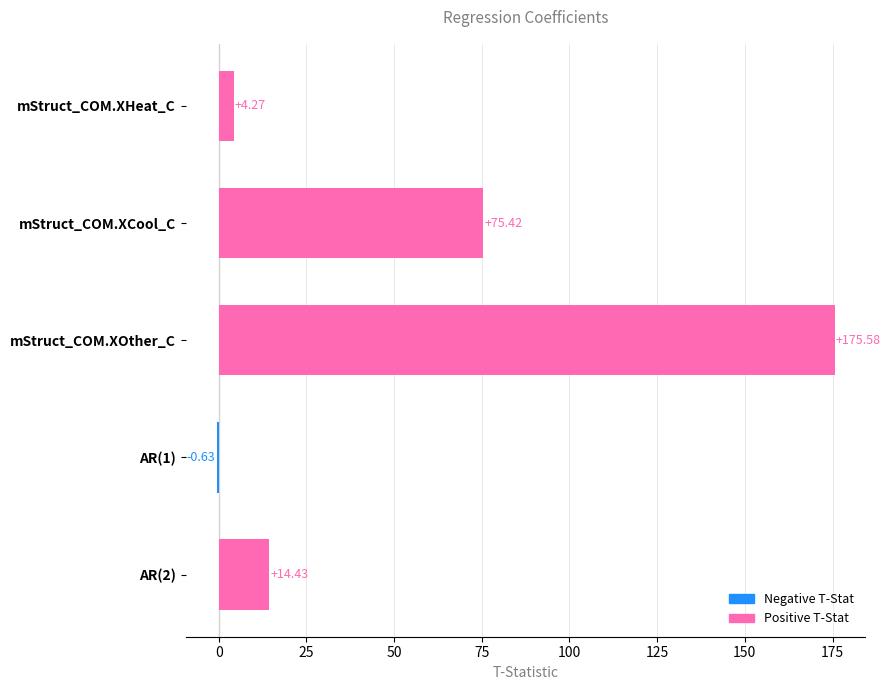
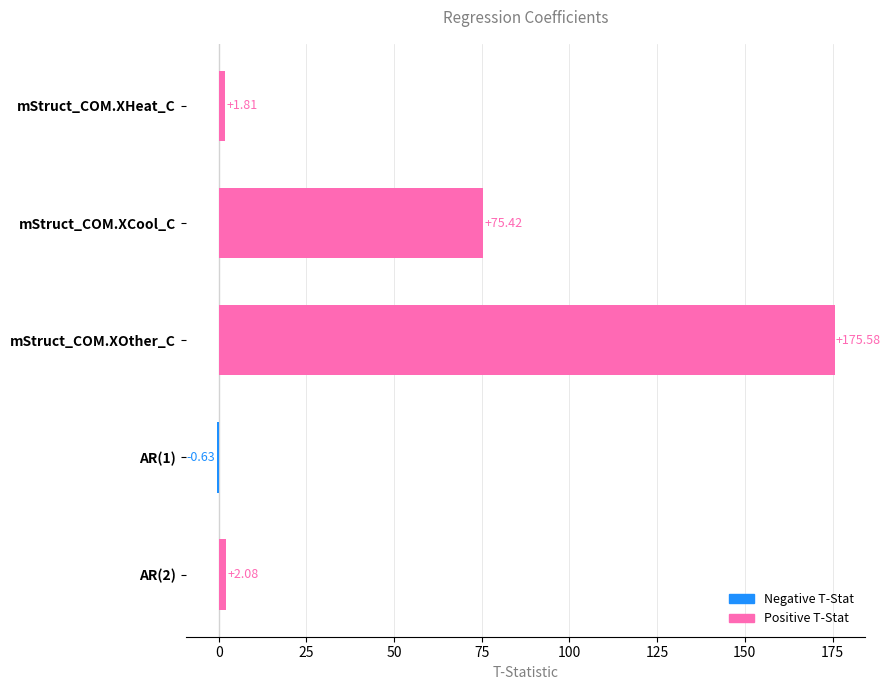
  {
-   "mStruct_COM.XHeat_C": "+4.27",
+   "mStruct_COM.XHeat_C": "+1.81",
    "mStruct_COM.XCool_C": "+75.42",
    "mStruct_COM.XOther_C": "+175.58",
    "AR(1)": "-0.63",
-   "AR(2)": "+14.43"
+   "AR(2)": "+2.08"
  }
